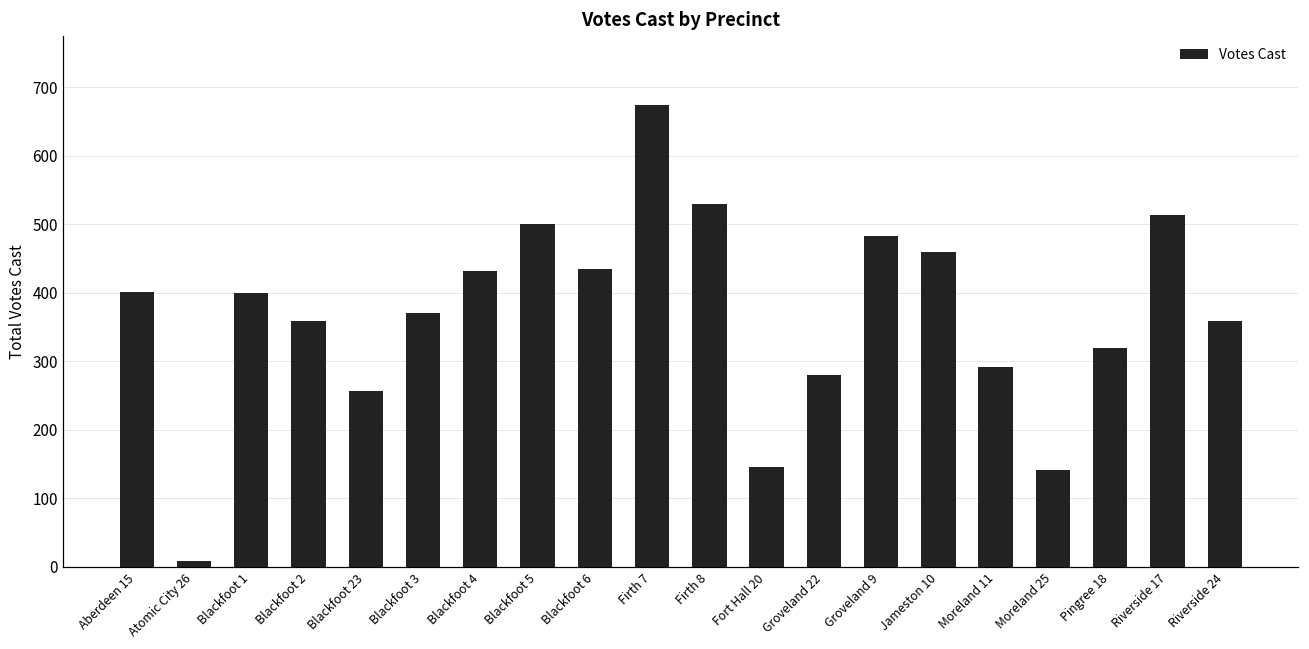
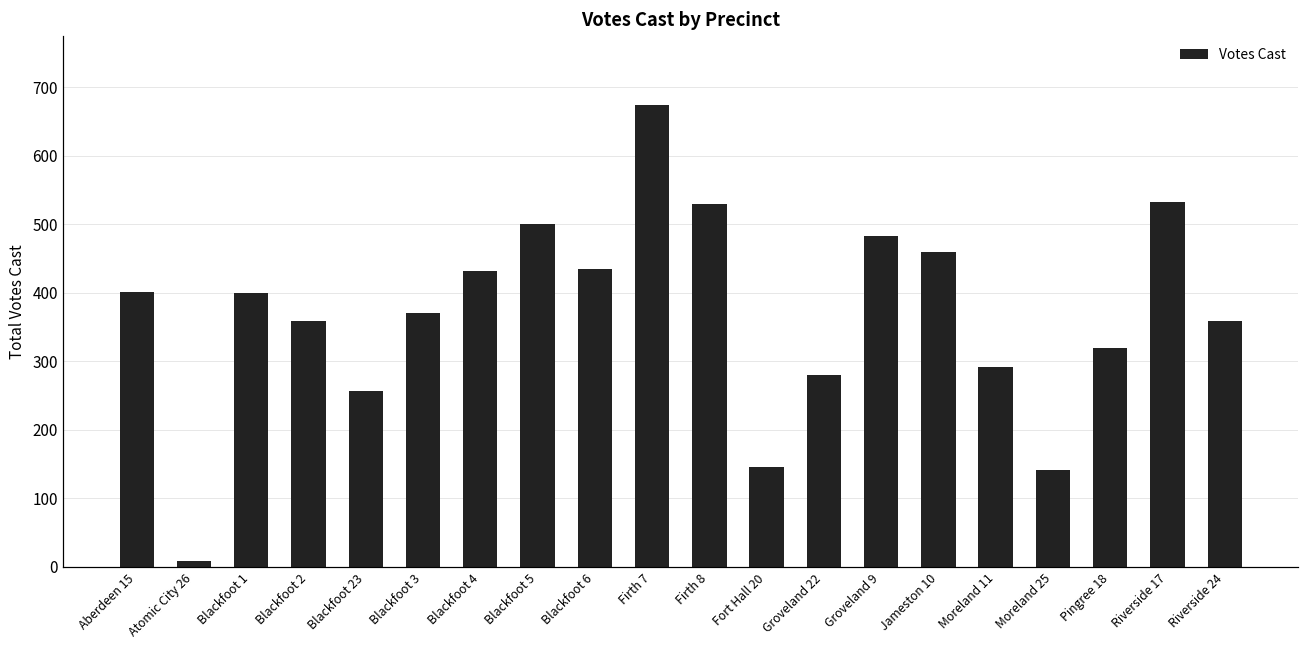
  {
    "Aberdeen 15": 400,
    "Atomic City 26": 10,
    "Blackfoot 1": 400,
    "Blackfoot 2": 360,
    "Blackfoot 23": 260,
    "Blackfoot 3": 370,
    "Blackfoot 4": 430,
    "Blackfoot 5": 500,
    "Blackfoot 6": 440,
    "Firth 7": 670,
    "Firth 8": 530,
    "Fort Hall 20": 150,
    "Groveland 22": 280,
    "Groveland 9": 480,
    "Jameston 10": 460,
    "Moreland 11": 290,
    "Moreland 25": 140,
    "Pingree 18": 320,
-   "Riverside 17": 510,
+   "Riverside 17": 530,
    "Riverside 24": 360
  }
